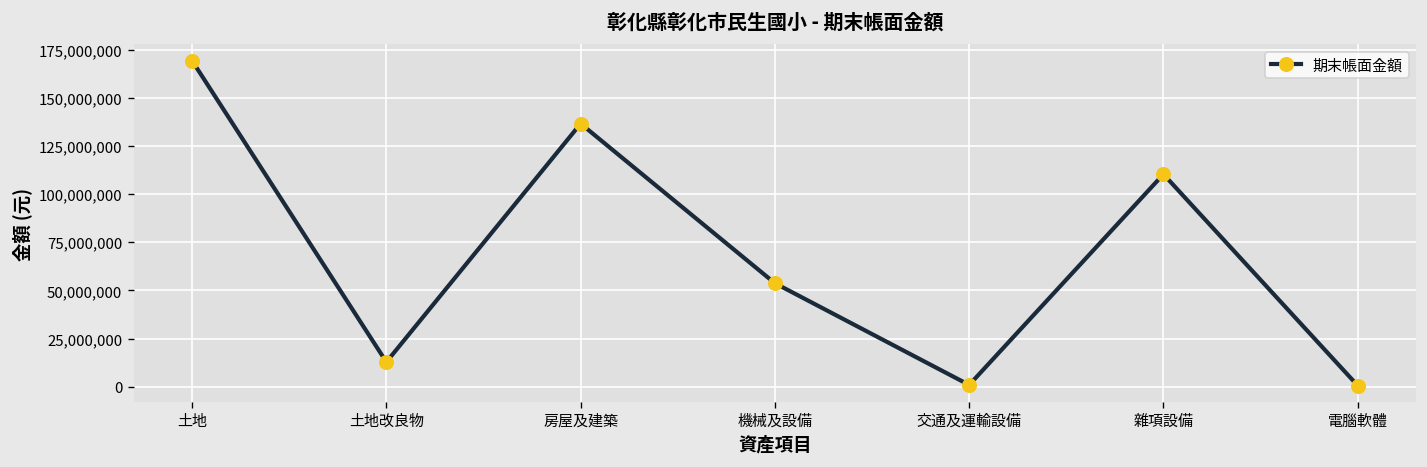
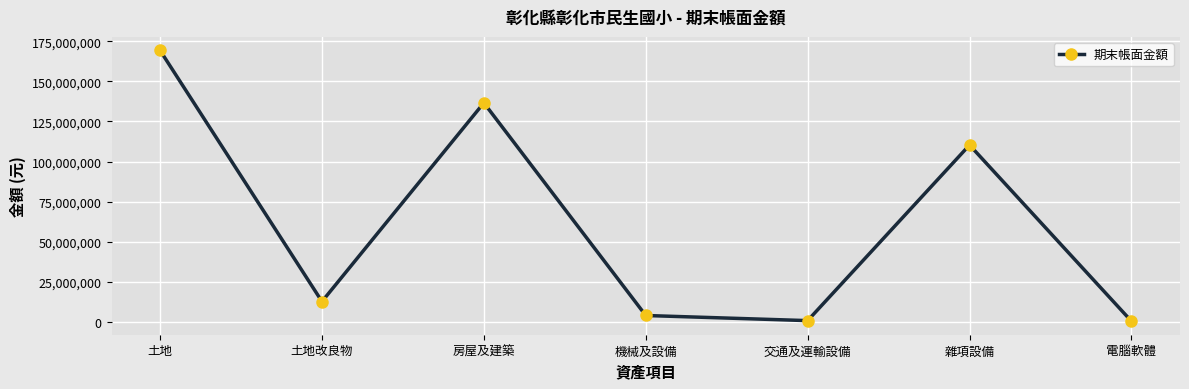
  {
    "土地": "169,000,000",
    "土地改良物": "13,000,000",
    "房屋及建築": "137,000,000",
-   "機械及設備": "54,000,000",
+   "機械及設備": "4,000,000",
    "交通及運輸設備": "1,000,000",
    "雜項設備": "110,000,000",
    "電腦軟體": "1,000,000"
  }
